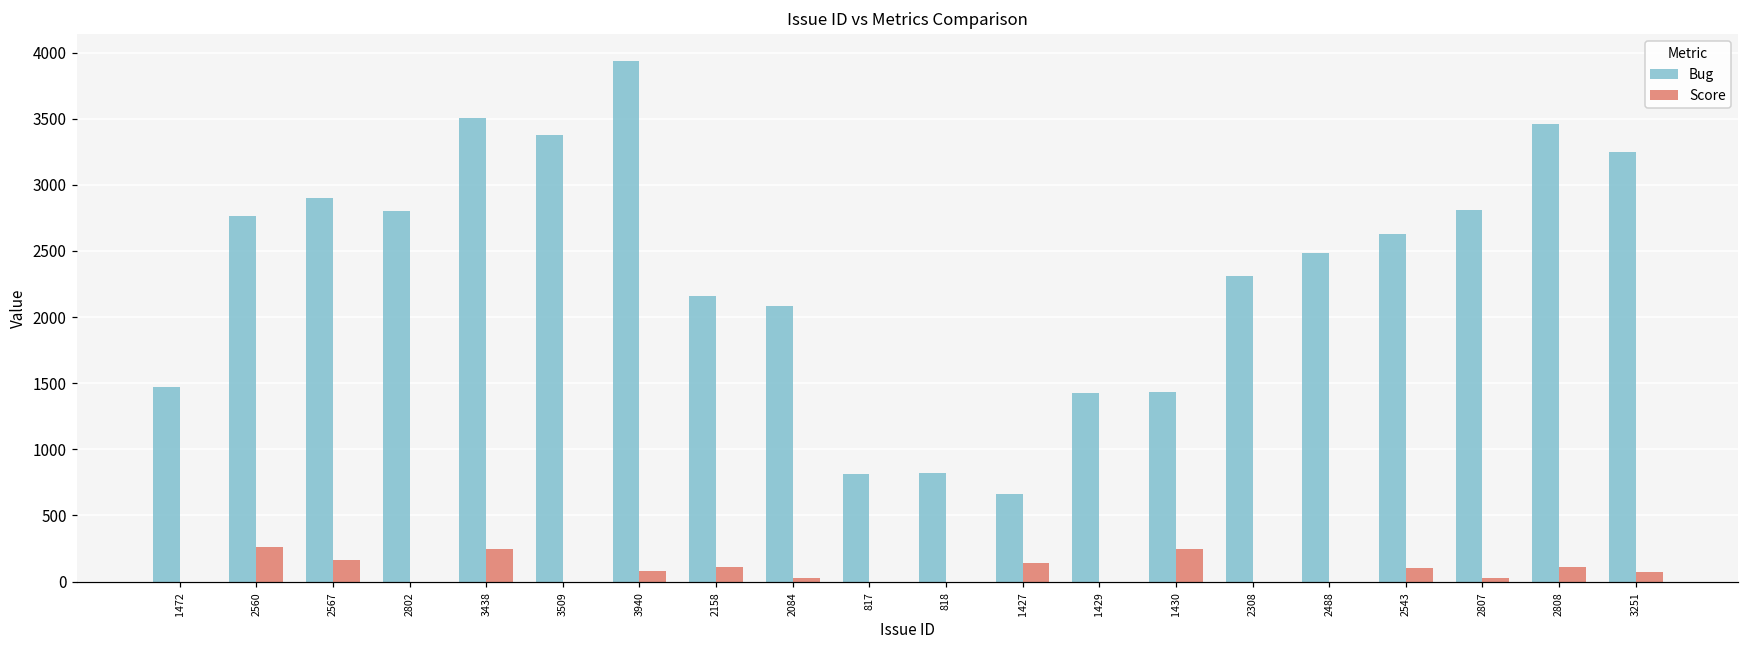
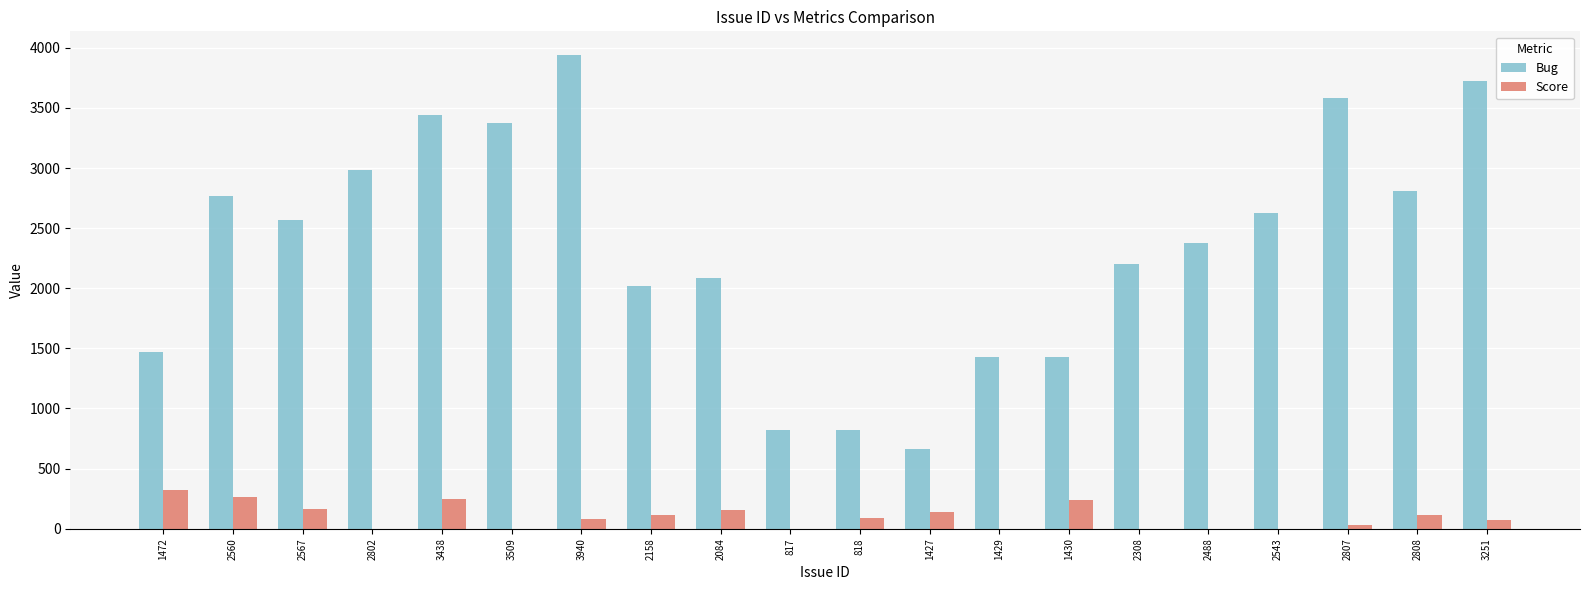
  {
    "Bug": {
      "1472": 1470,
      "2560": 2770,
-     "2567": 2900,
-     "2802": 2800,
-     "3438": 3510,
+     "2567": 2570,
+     "2802": 2980,
+     "3438": 3440,
      "3509": 3380,
      "3940": 3940,
-     "2158": 2160,
+     "2158": 2020,
      "2084": 2080,
      "817": 820,
      "818": 820,
      "1427": 660,
      "1429": 1430,
      "1430": 1430,
-     "2308": 2310,
-     "2488": 2490,
+     "2308": 2200,
+     "2488": 2380,
      "2543": 2630,
-     "2807": 2810,
-     "2808": 3460,
-     "3251": 3250
+     "2807": 3590,
+     "2808": 2810,
+     "3251": 3720
    },
    "Score": {
-     "1472": 0,
+     "1472": 320,
      "2560": 260,
      "2567": 170,
      "2802": 0,
      "3438": 250,
      "3509": 0,
      "3940": 80,
      "2158": 110,
-     "2084": 30,
+     "2084": 160,
      "817": 0,
-     "818": 0,
+     "818": 90,
      "1427": 140,
      "1429": 0,
      "1430": 240,
      "2308": 0,
      "2488": 0,
-     "2543": 100,
+     "2543": 0,
      "2807": 30,
      "2808": 110,
      "3251": 80
    }
  }
